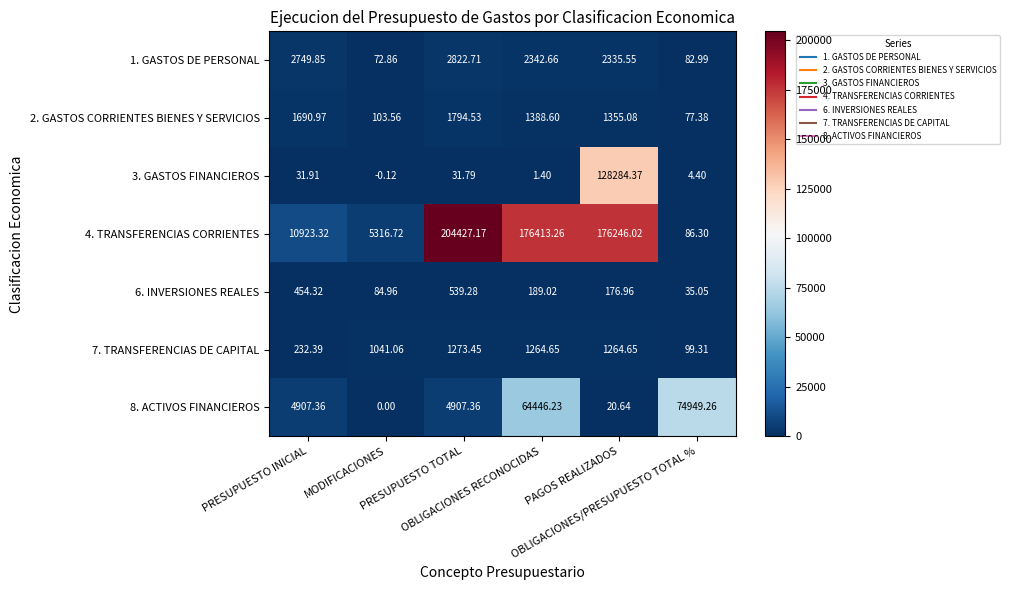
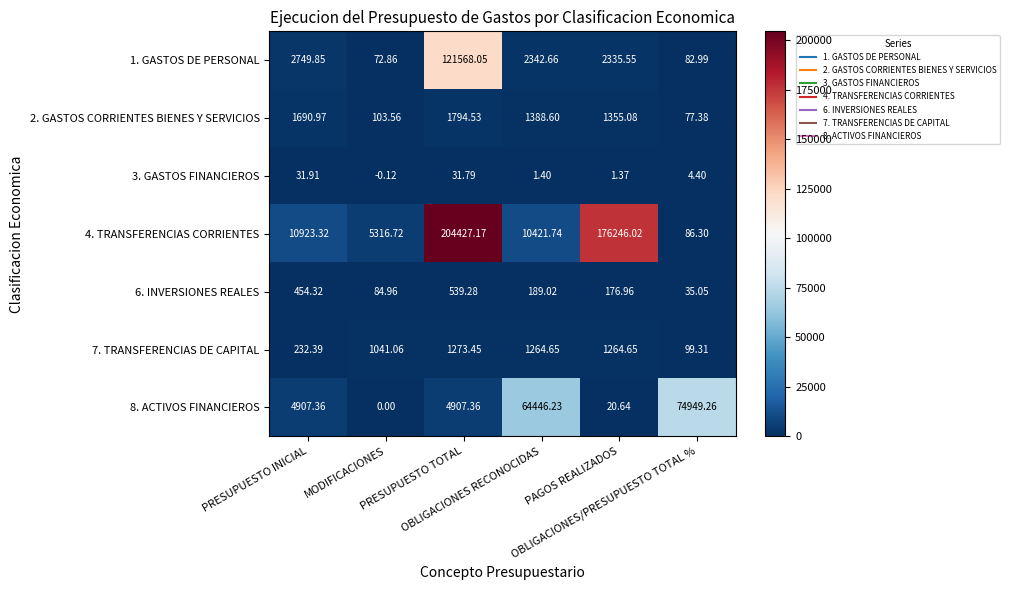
  {
    "1. GASTOS DE PERSONAL": {
      "PRESUPUESTO INICIAL": 2749.85,
      "MODIFICACIONES": 72.86,
-     "PRESUPUESTO TOTAL": 2822.71,
+     "PRESUPUESTO TOTAL": 121568.05,
      "OBLIGACIONES RECONOCIDAS": 2342.66,
      "PAGOS REALIZADOS": 2335.55,
      "OBLIGACIONES/PRESUPUESTO TOTAL %": 82.99
    },
    "2. GASTOS CORRIENTES BIENES Y SERVICIOS": {
      "PRESUPUESTO INICIAL": 1690.97,
      "MODIFICACIONES": 103.56,
      "PRESUPUESTO TOTAL": 1794.53,
      "OBLIGACIONES RECONOCIDAS": 1388.60,
      "PAGOS REALIZADOS": 1355.08,
      "OBLIGACIONES/PRESUPUESTO TOTAL %": 77.38
    },
    "3. GASTOS FINANCIEROS": {
      "PRESUPUESTO INICIAL": 31.91,
      "MODIFICACIONES": -0.12,
      "PRESUPUESTO TOTAL": 31.79,
      "OBLIGACIONES RECONOCIDAS": 1.40,
-     "PAGOS REALIZADOS": 128284.37,
+     "PAGOS REALIZADOS": 1.37,
      "OBLIGACIONES/PRESUPUESTO TOTAL %": 4.40
    },
    "4. TRANSFERENCIAS CORRIENTES": {
      "PRESUPUESTO INICIAL": 10923.32,
      "MODIFICACIONES": 5316.72,
      "PRESUPUESTO TOTAL": 204427.17,
-     "OBLIGACIONES RECONOCIDAS": 176413.26,
+     "OBLIGACIONES RECONOCIDAS": 10421.74,
      "PAGOS REALIZADOS": 176246.02,
      "OBLIGACIONES/PRESUPUESTO TOTAL %": 86.30
    },
    "6. INVERSIONES REALES": {
      "PRESUPUESTO INICIAL": 454.32,
      "MODIFICACIONES": 84.96,
      "PRESUPUESTO TOTAL": 539.28,
      "OBLIGACIONES RECONOCIDAS": 189.02,
      "PAGOS REALIZADOS": 176.96,
      "OBLIGACIONES/PRESUPUESTO TOTAL %": 35.05
    },
    "7. TRANSFERENCIAS DE CAPITAL": {
      "PRESUPUESTO INICIAL": 232.39,
      "MODIFICACIONES": 1041.06,
      "PRESUPUESTO TOTAL": 1273.45,
      "OBLIGACIONES RECONOCIDAS": 1264.65,
      "PAGOS REALIZADOS": 1264.65,
      "OBLIGACIONES/PRESUPUESTO TOTAL %": 99.31
    },
    "8. ACTIVOS FINANCIEROS": {
      "PRESUPUESTO INICIAL": 4907.36,
      "MODIFICACIONES": 0.00,
      "PRESUPUESTO TOTAL": 4907.36,
      "OBLIGACIONES RECONOCIDAS": 64446.23,
      "PAGOS REALIZADOS": 20.64,
      "OBLIGACIONES/PRESUPUESTO TOTAL %": 74949.26
    }
  }
